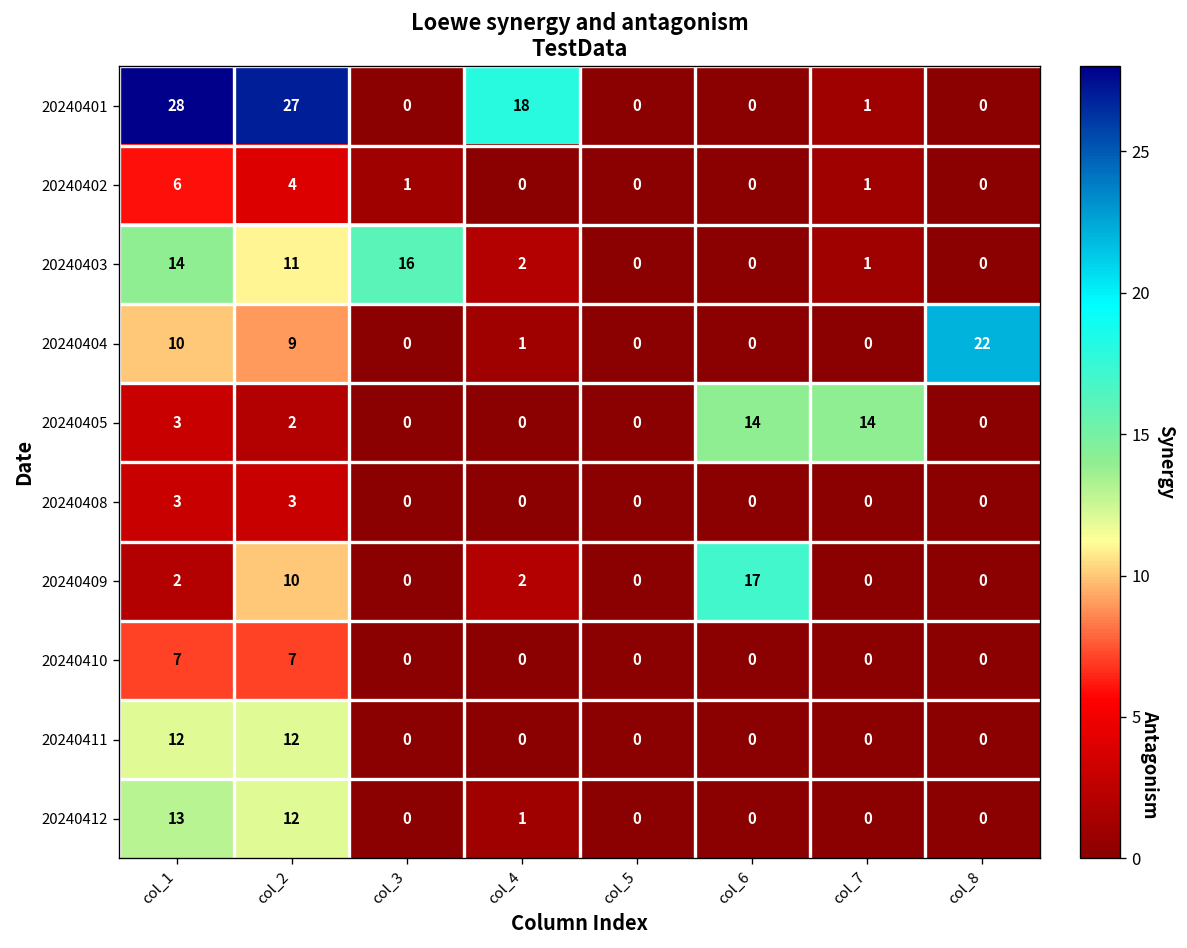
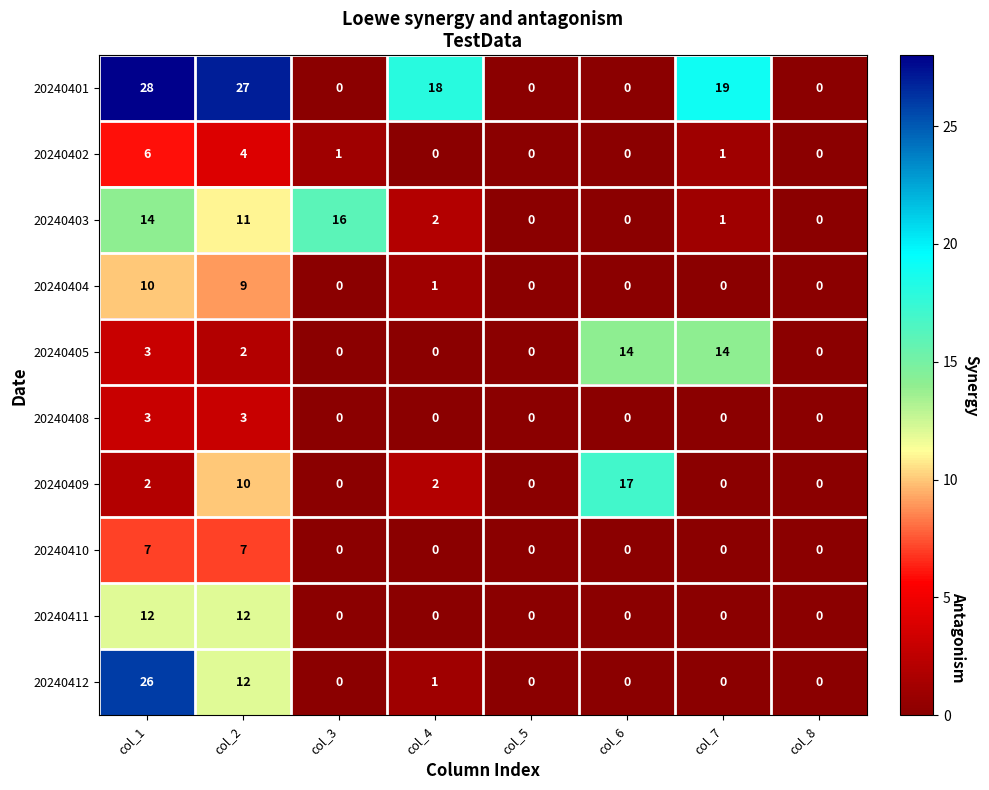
  {
    "20240401": {
      "col_1": 28,
      "col_2": 27,
      "col_3": 0,
      "col_4": 18,
      "col_5": 0,
      "col_6": 0,
-     "col_7": 1,
+     "col_7": 19,
      "col_8": 0
    },
    "20240402": {
      "col_1": 6,
      "col_2": 4,
      "col_3": 1,
      "col_4": 0,
      "col_5": 0,
      "col_6": 0,
      "col_7": 1,
      "col_8": 0
    },
    "20240403": {
      "col_1": 14,
      "col_2": 11,
      "col_3": 16,
      "col_4": 2,
      "col_5": 0,
      "col_6": 0,
      "col_7": 1,
      "col_8": 0
    },
    "20240404": {
      "col_1": 10,
      "col_2": 9,
      "col_3": 0,
      "col_4": 1,
      "col_5": 0,
      "col_6": 0,
      "col_7": 0,
-     "col_8": 22
+     "col_8": 0
    },
    "20240405": {
      "col_1": 3,
      "col_2": 2,
      "col_3": 0,
      "col_4": 0,
      "col_5": 0,
      "col_6": 14,
      "col_7": 14,
      "col_8": 0
    },
    "20240408": {
      "col_1": 3,
      "col_2": 3,
      "col_3": 0,
      "col_4": 0,
      "col_5": 0,
      "col_6": 0,
      "col_7": 0,
      "col_8": 0
    },
    "20240409": {
      "col_1": 2,
      "col_2": 10,
      "col_3": 0,
      "col_4": 2,
      "col_5": 0,
      "col_6": 17,
      "col_7": 0,
      "col_8": 0
    },
    "20240410": {
      "col_1": 7,
      "col_2": 7,
      "col_3": 0,
      "col_4": 0,
      "col_5": 0,
      "col_6": 0,
      "col_7": 0,
      "col_8": 0
    },
    "20240411": {
      "col_1": 12,
      "col_2": 12,
      "col_3": 0,
      "col_4": 0,
      "col_5": 0,
      "col_6": 0,
      "col_7": 0,
      "col_8": 0
    },
    "20240412": {
-     "col_1": 13,
+     "col_1": 26,
      "col_2": 12,
      "col_3": 0,
      "col_4": 1,
      "col_5": 0,
      "col_6": 0,
      "col_7": 0,
      "col_8": 0
    }
  }
